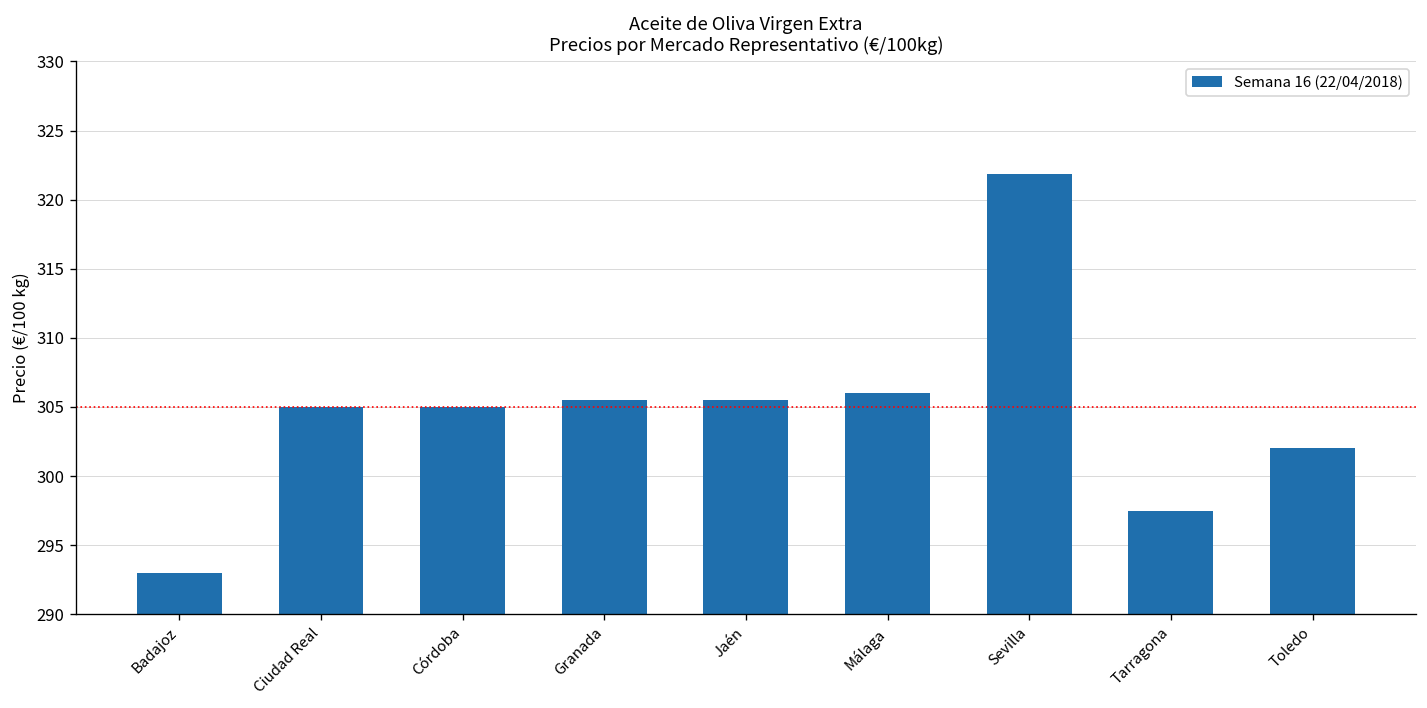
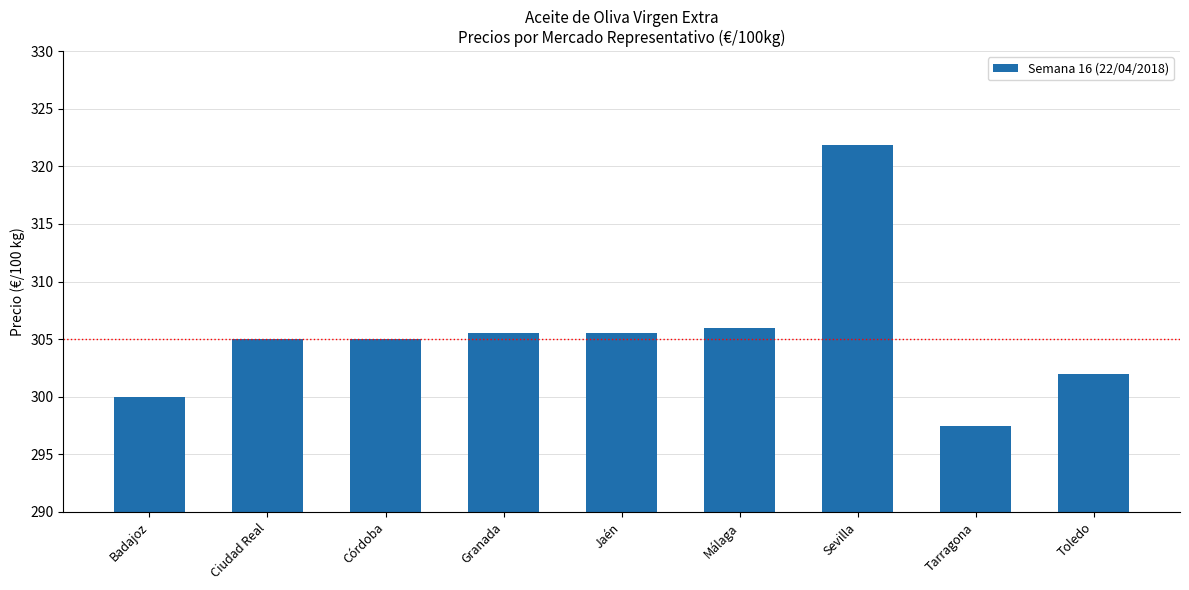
  {
-   "Badajoz": 293,
+   "Badajoz": 300,
    "Ciudad Real": 305,
    "Córdoba": 305,
    "Granada": 305.5,
    "Jaén": 305.5,
    "Málaga": 306,
    "Sevilla": 322,
    "Tarragona": 297.5,
    "Toledo": 302
  }
